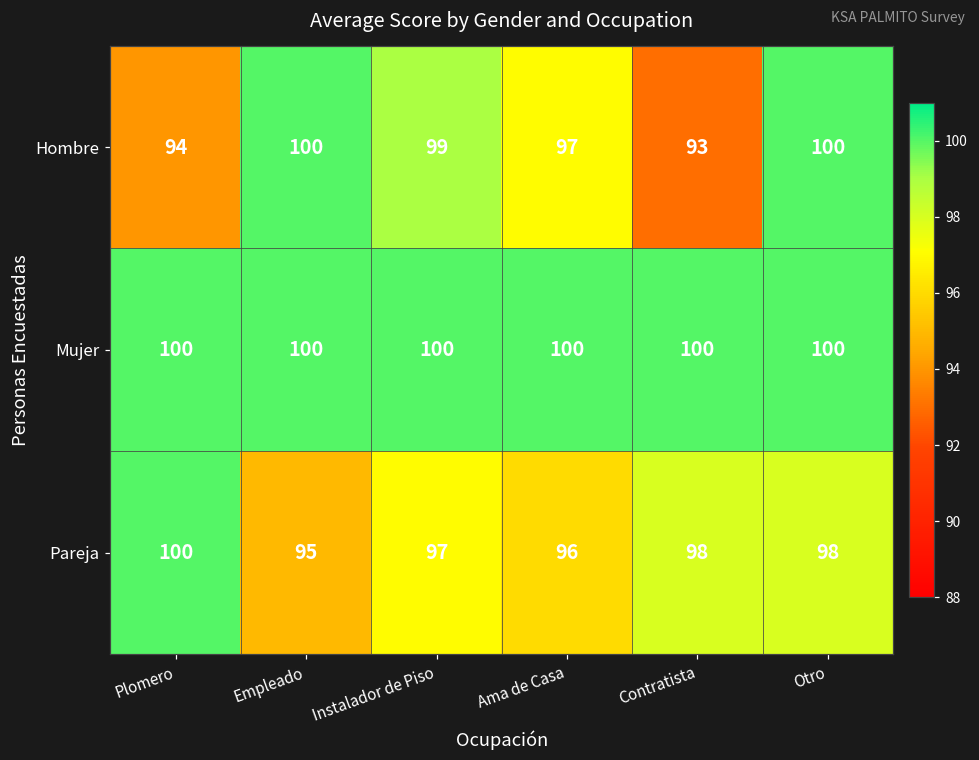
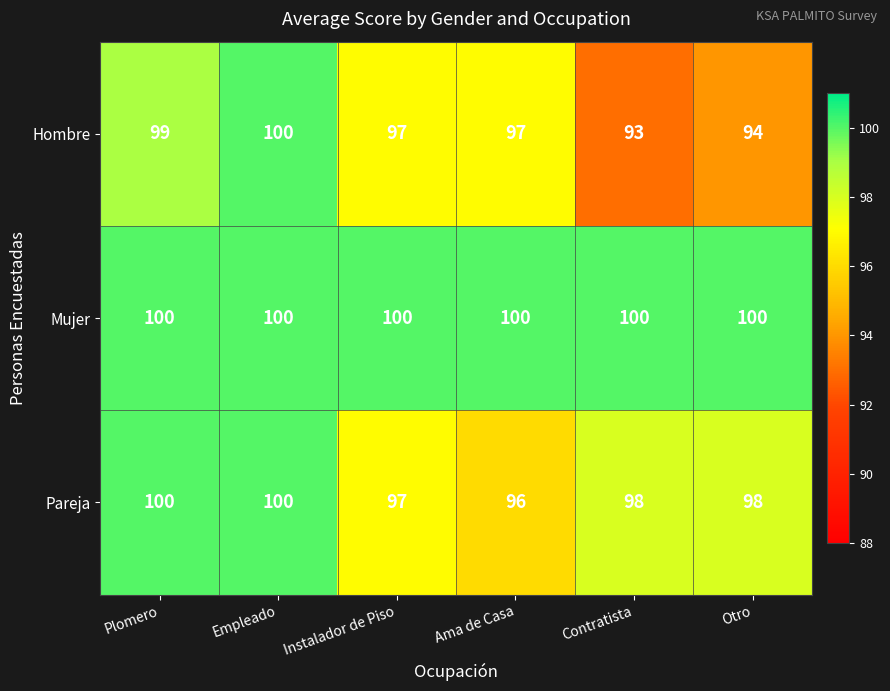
  {
    "Hombre": {
-     "Plomero": 94,
+     "Plomero": 99,
      "Empleado": 100,
-     "Instalador de Piso": 99,
+     "Instalador de Piso": 97,
      "Ama de Casa": 97,
      "Contratista": 93,
-     "Otro": 100
+     "Otro": 94
    },
    "Mujer": {
      "Plomero": 100,
      "Empleado": 100,
      "Instalador de Piso": 100,
      "Ama de Casa": 100,
      "Contratista": 100,
      "Otro": 100
    },
    "Pareja": {
      "Plomero": 100,
-     "Empleado": 95,
+     "Empleado": 100,
      "Instalador de Piso": 97,
      "Ama de Casa": 96,
      "Contratista": 98,
      "Otro": 98
    }
  }
